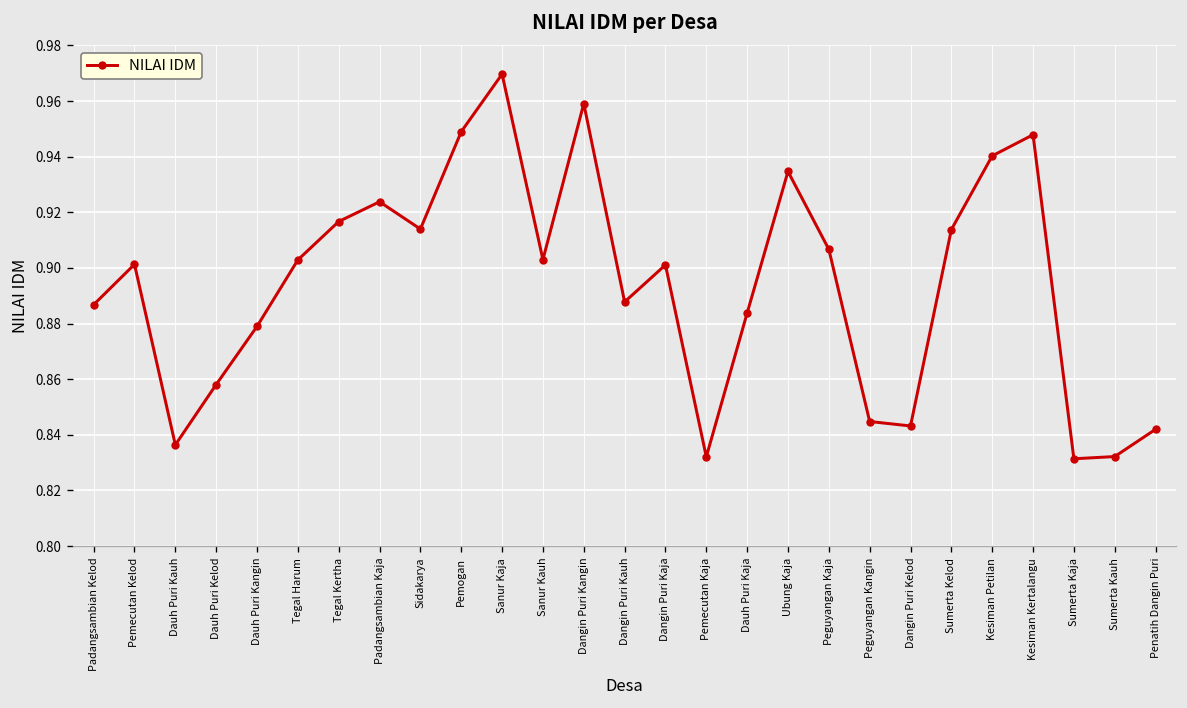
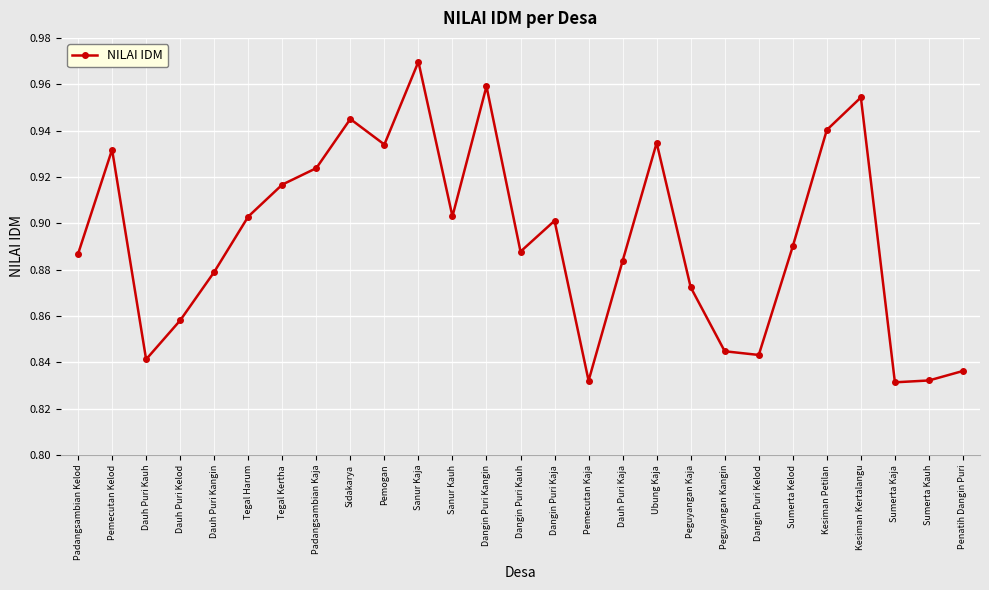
  {
    "Padangsambian Kelod": 0.887,
-   "Pemecutan Kelod": 0.901,
-   "Dauh Puri Kauh": 0.836,
+   "Pemecutan Kelod": 0.932,
+   "Dauh Puri Kauh": 0.841,
    "Dauh Puri Kelod": 0.858,
    "Dauh Puri Kangin": 0.879,
    "Tegal Harum": 0.903,
    "Tegal Kertha": 0.917,
    "Padangsambian Kaja": 0.924,
-   "Sidakarya": 0.914,
-   "Pemogan": 0.949,
+   "Sidakarya": 0.945,
+   "Pemogan": 0.934,
    "Sanur Kaja": 0.970,
    "Sanur Kauh": 0.903,
    "Dangin Puri Kangin": 0.959,
    "Dangin Puri Kauh": 0.888,
    "Dangin Puri Kaja": 0.901,
    "Pemecutan Kaja": 0.832,
    "Dauh Puri Kaja": 0.884,
    "Ubung Kaja": 0.935,
-   "Peguyangan Kaja": 0.907,
+   "Peguyangan Kaja": 0.872,
    "Peguyangan Kangin": 0.845,
    "Dangin Puri Kelod": 0.843,
-   "Sumerta Kelod": 0.914,
+   "Sumerta Kelod": 0.890,
    "Kesiman Petilan": 0.940,
-   "Kesiman Kertalangu": 0.948,
+   "Kesiman Kertalangu": 0.954,
    "Sumerta Kaja": 0.831,
    "Sumerta Kauh": 0.832,
-   "Penatih Dangin Puri": 0.842
+   "Penatih Dangin Puri": 0.836
  }
